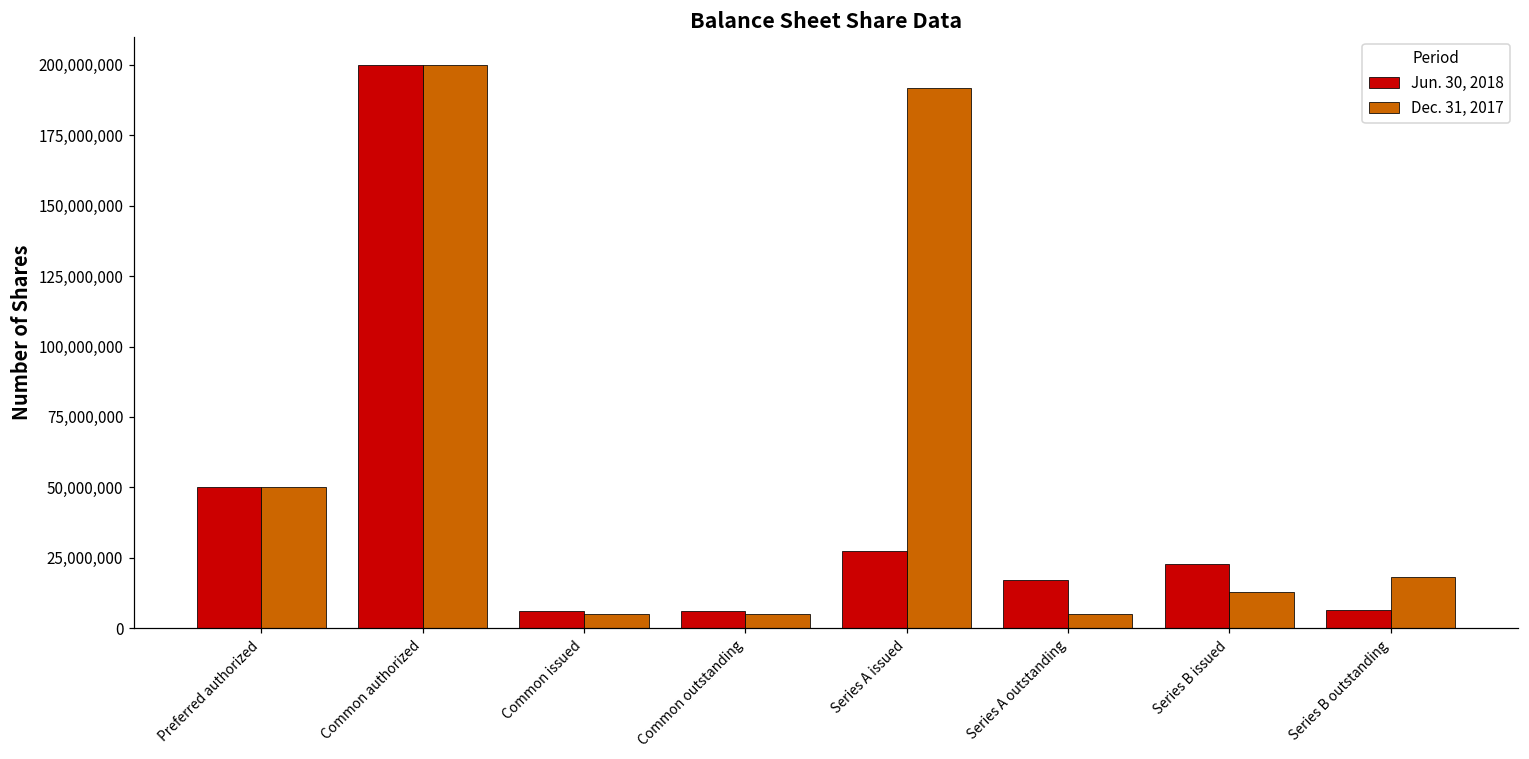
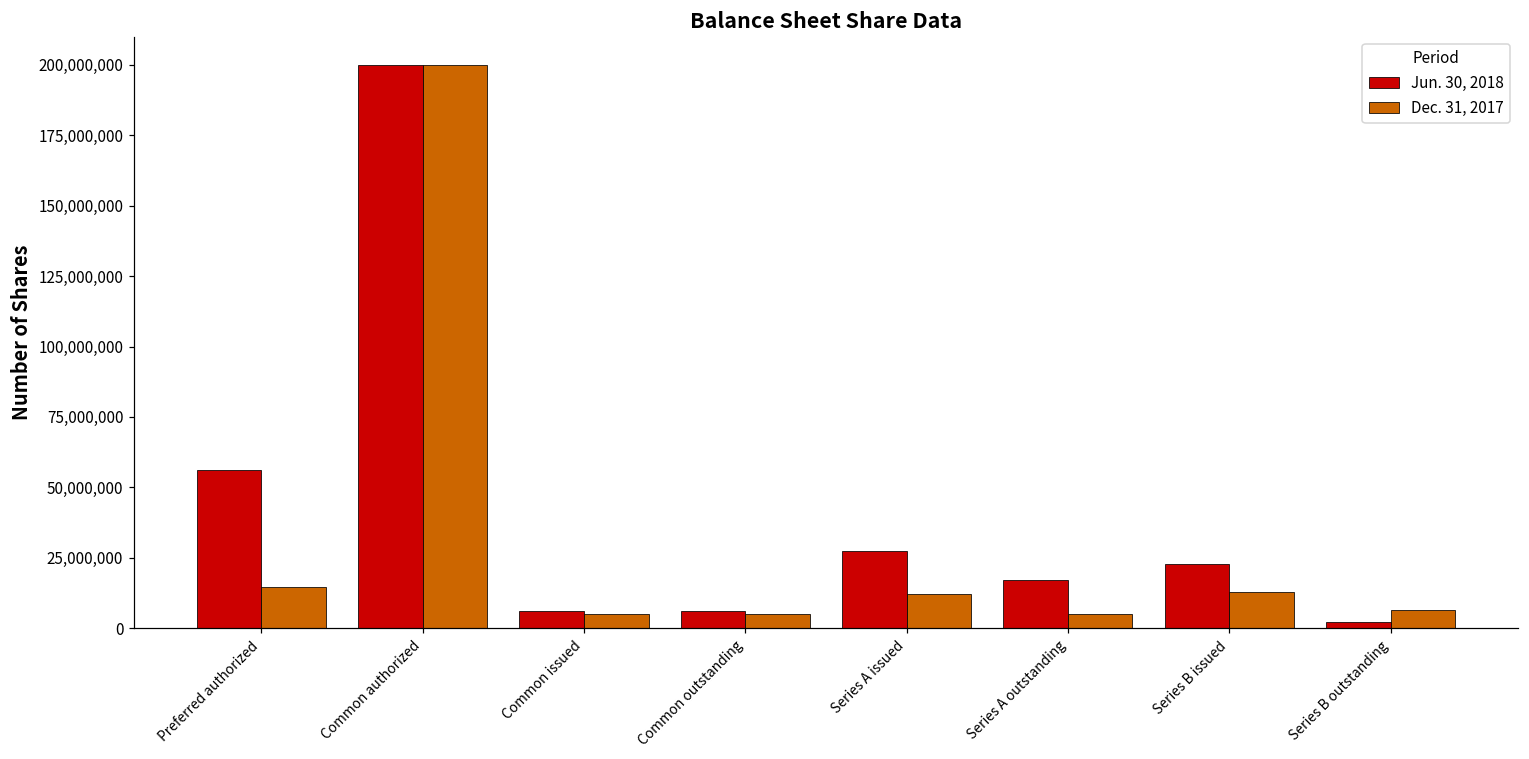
  {
    "Jun. 30, 2018": {
-     "Preferred authorized": "50,000,000",
+     "Preferred authorized": "56,000,000",
      "Common authorized": "200,000,000",
      "Common issued": "6,000,000",
      "Common outstanding": "6,000,000",
      "Series A issued": "27,000,000",
      "Series A outstanding": "17,000,000",
      "Series B issued": "23,000,000",
-     "Series B outstanding": "7,000,000"
+     "Series B outstanding": "2,000,000"
    },
    "Dec. 31, 2017": {
-     "Preferred authorized": "50,000,000",
+     "Preferred authorized": "15,000,000",
      "Common authorized": "200,000,000",
      "Common issued": "5,000,000",
      "Common outstanding": "5,000,000",
-     "Series A issued": "192,000,000",
+     "Series A issued": "12,000,000",
      "Series A outstanding": "5,000,000",
      "Series B issued": "13,000,000",
-     "Series B outstanding": "18,000,000"
+     "Series B outstanding": "7,000,000"
    }
  }
